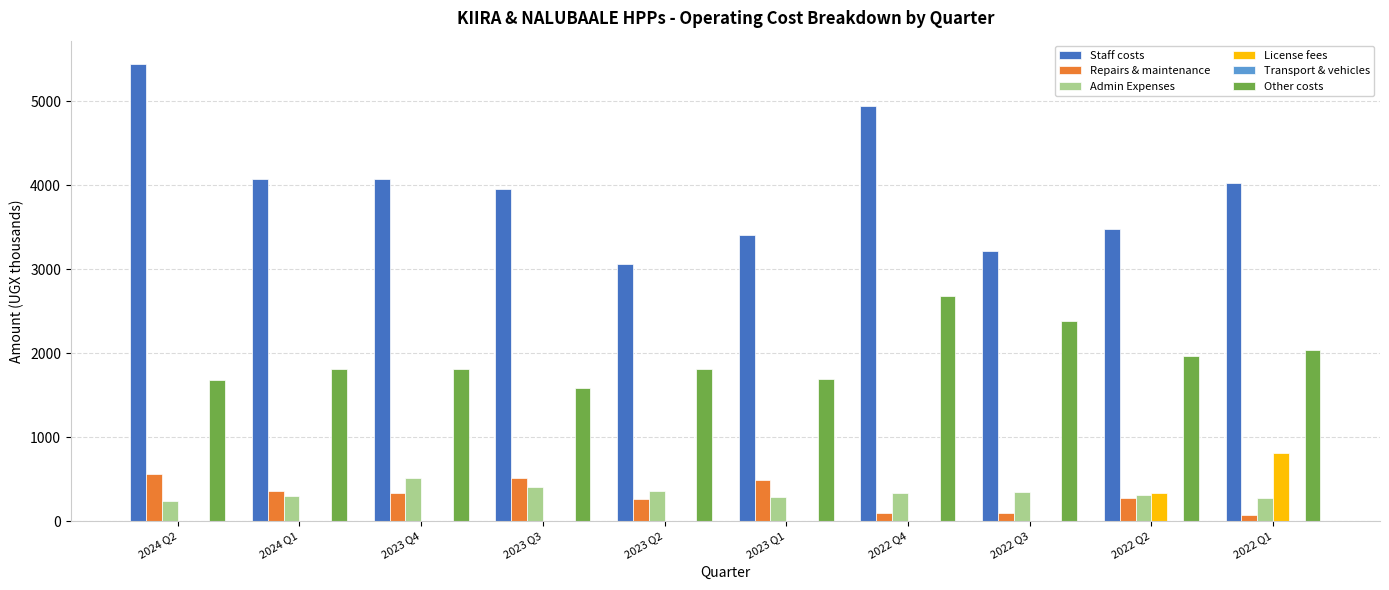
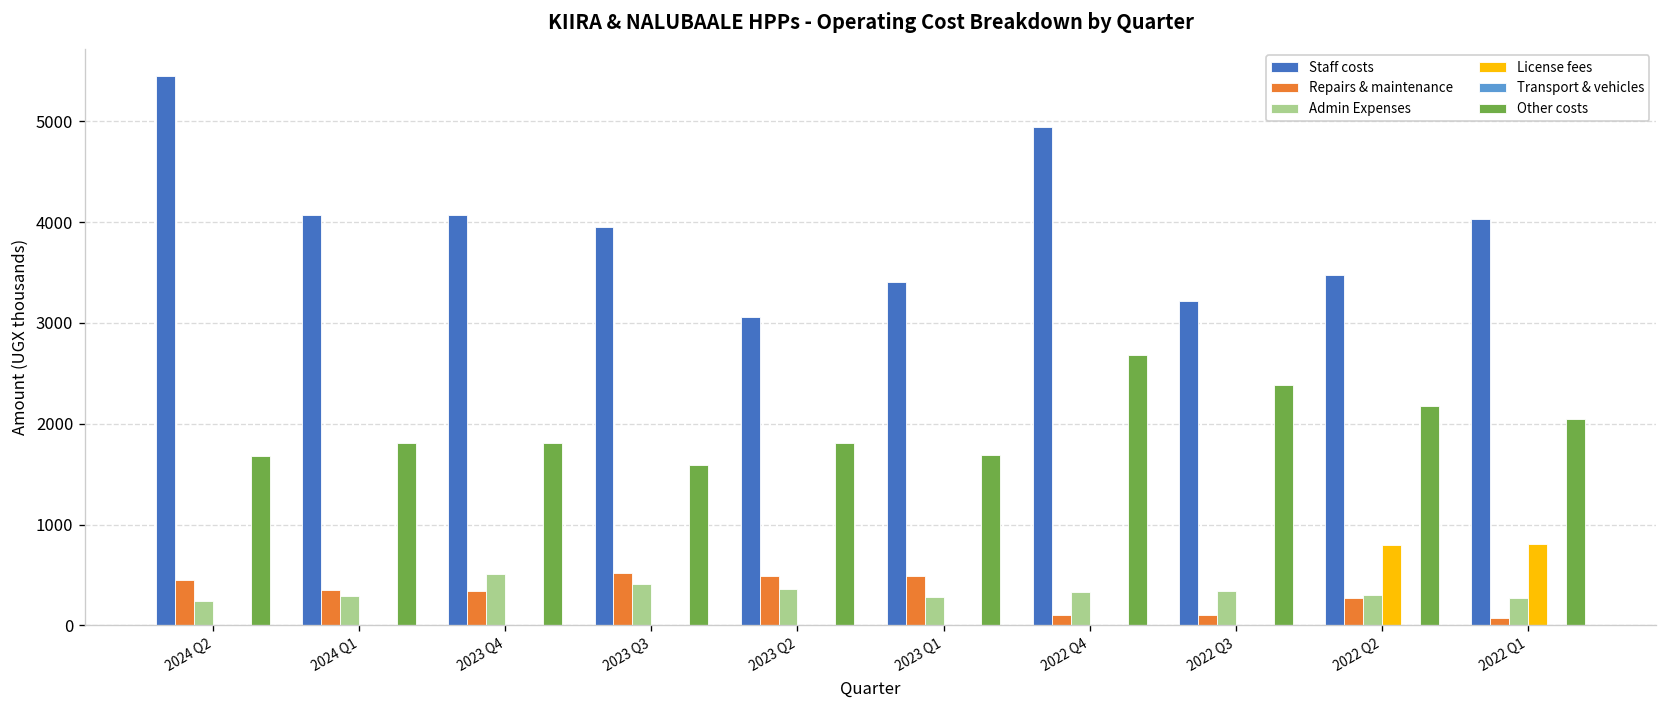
  {
    "Repairs & maintenance": {
-     "2024 Q2": 600,
+     "2024 Q2": 500,
      "2024 Q1": 400,
      "2023 Q4": 300,
      "2023 Q3": 500,
-     "2023 Q2": 300,
+     "2023 Q2": 500,
      "2023 Q1": 500,
      "2022 Q4": 100,
      "2022 Q3": 100,
      "2022 Q2": 300,
      "2022 Q1": 100
    },
    "Admin Expenses": {
      "2024 Q2": 200,
      "2024 Q1": 300,
      "2023 Q4": 500,
      "2023 Q3": 400,
      "2023 Q2": 400,
      "2023 Q1": 300,
      "2022 Q4": 300,
      "2022 Q3": 300,
      "2022 Q2": 300,
      "2022 Q1": 300
    },
    "License fees": {
      "2024 Q2": 0,
      "2024 Q1": 0,
      "2023 Q4": 0,
      "2023 Q3": 0,
      "2023 Q2": 0,
      "2023 Q1": 0,
      "2022 Q4": 0,
      "2022 Q3": 0,
-     "2022 Q2": 300,
+     "2022 Q2": 800,
      "2022 Q1": 800
    },
    "Other costs": {
      "2024 Q2": 1700,
      "2024 Q1": 1800,
      "2023 Q4": 1800,
      "2023 Q3": 1600,
      "2023 Q2": 1800,
      "2023 Q1": 1700,
      "2022 Q4": 2700,
      "2022 Q3": 2400,
-     "2022 Q2": 2000,
+     "2022 Q2": 2200,
      "2022 Q1": 2000
    }
  }
